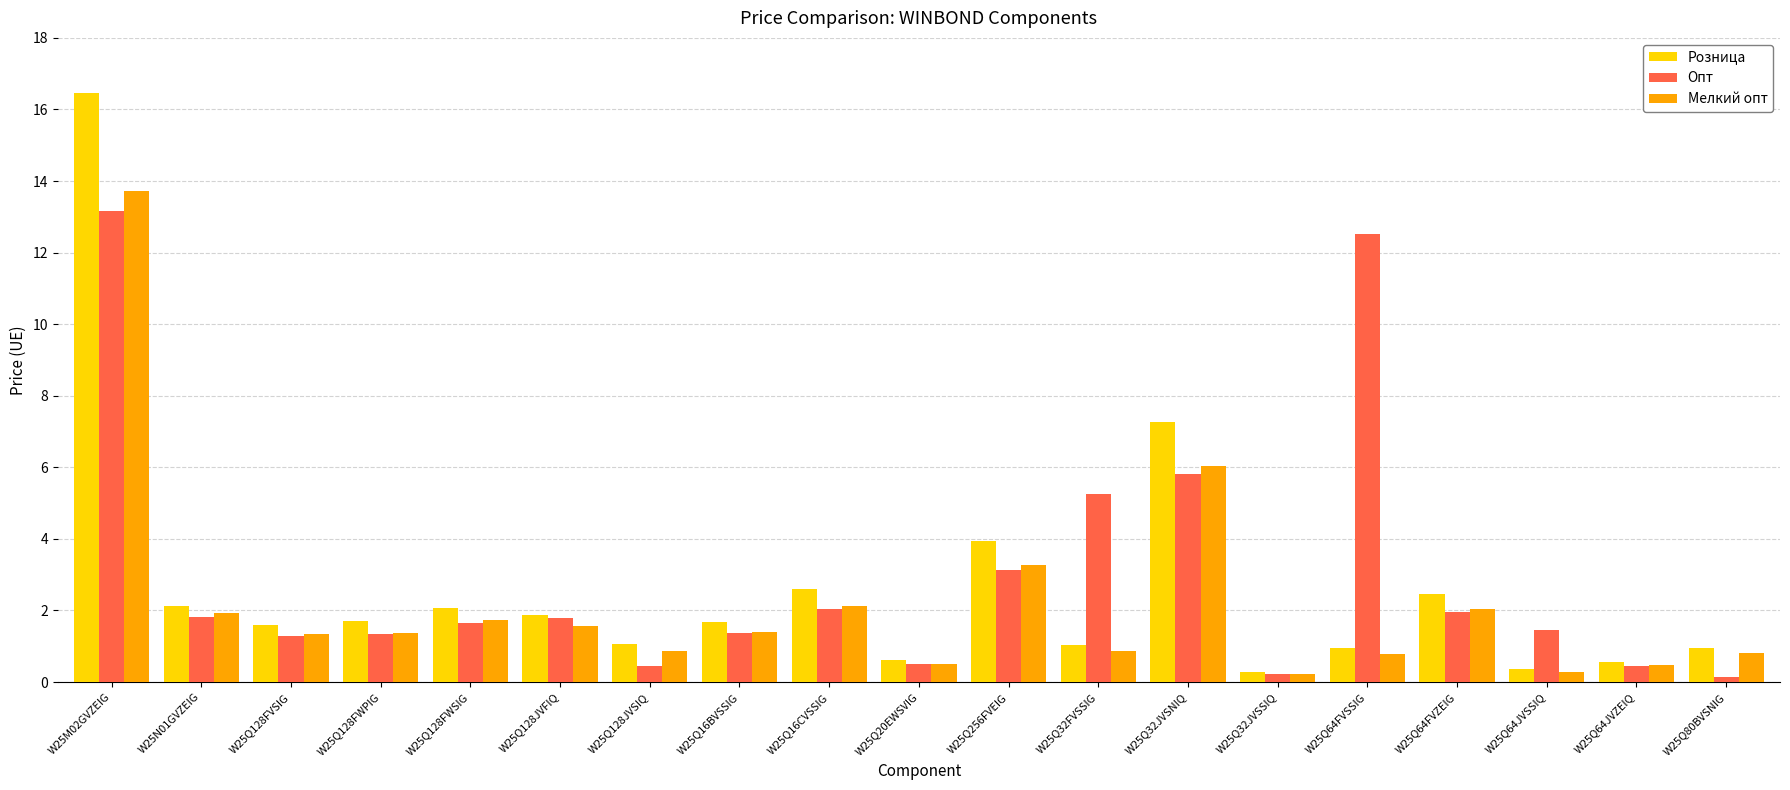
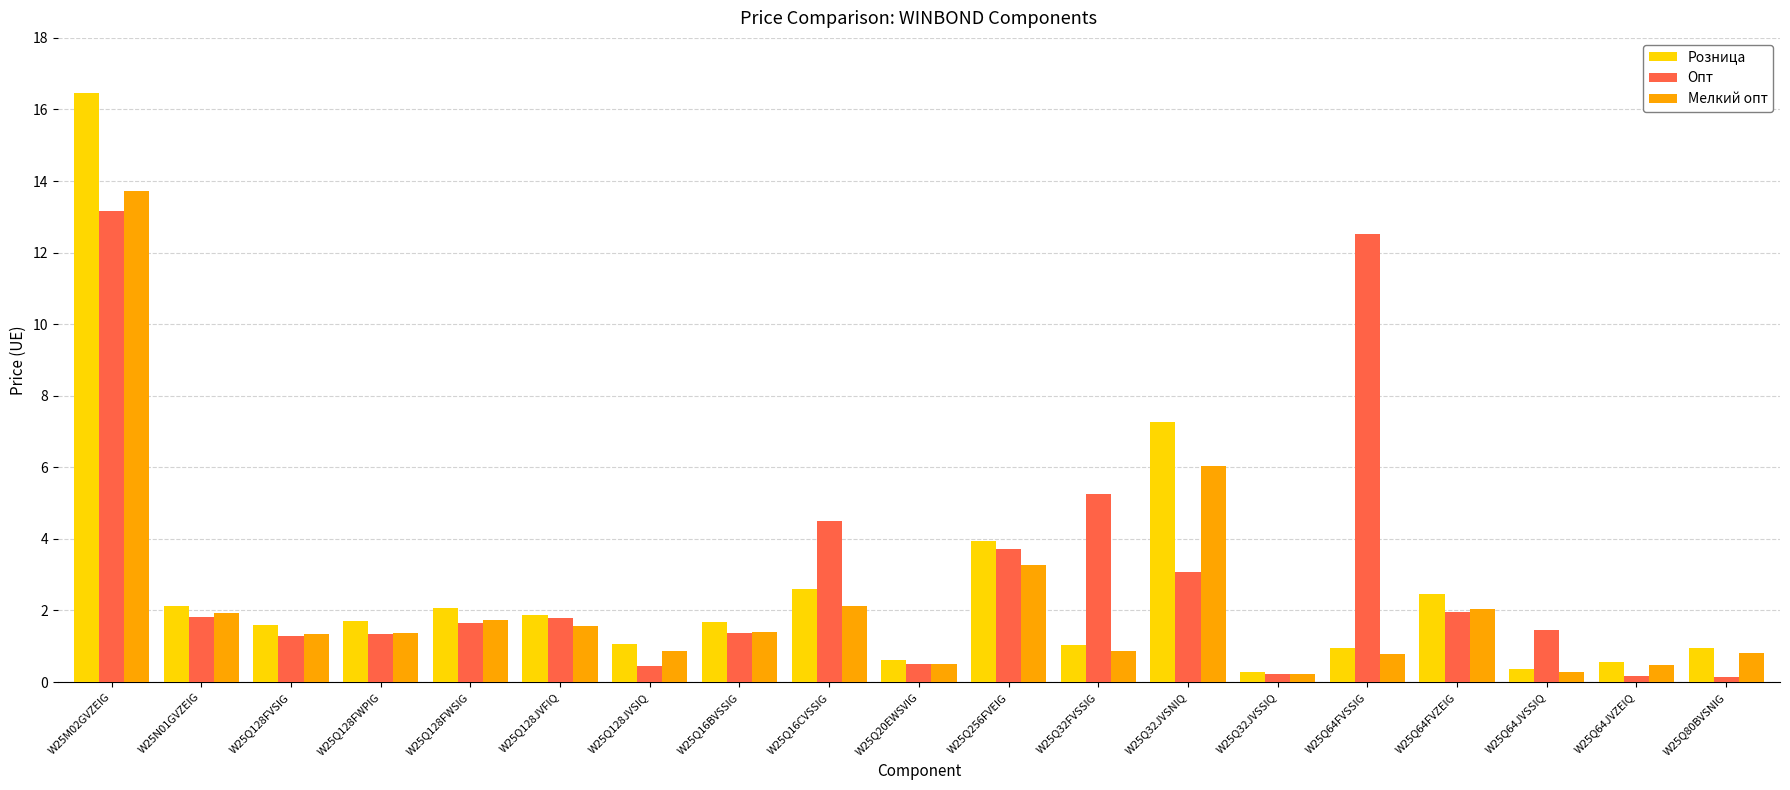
  {
    "Опт": {
      "W25M02GVZEIG": 13.2,
      "W25N01GVZEIG": 1.8,
      "W25Q128FVSIG": 1.3,
      "W25Q128FWPIG": 1.3,
      "W25Q128FWSIG": 1.7,
      "W25Q128JVFIQ": 1.8,
      "W25Q128JVSIQ": 0.5,
      "W25Q16BVSSIG": 1.4,
-     "W25Q16CVSSIG": 2.0,
+     "W25Q16CVSSIG": 4.5,
      "W25Q20EWSVIG": 0.5,
-     "W25Q256FVEIG": 3.1,
+     "W25Q256FVEIG": 3.7,
      "W25Q32FVSSIG": 5.2,
-     "W25Q32JVSNIQ": 5.8,
+     "W25Q32JVSNIQ": 3.1,
      "W25Q32JVSSIQ": 0.2,
      "W25Q64FVSSIG": 12.5,
      "W25Q64FVZEIG": 2.0,
      "W25Q64JVSSIQ": 1.5,
-     "W25Q64JVZEIQ": 0.5,
+     "W25Q64JVZEIQ": 0.2,
      "W25Q80BVSNIG": 0.1
    }
  }
